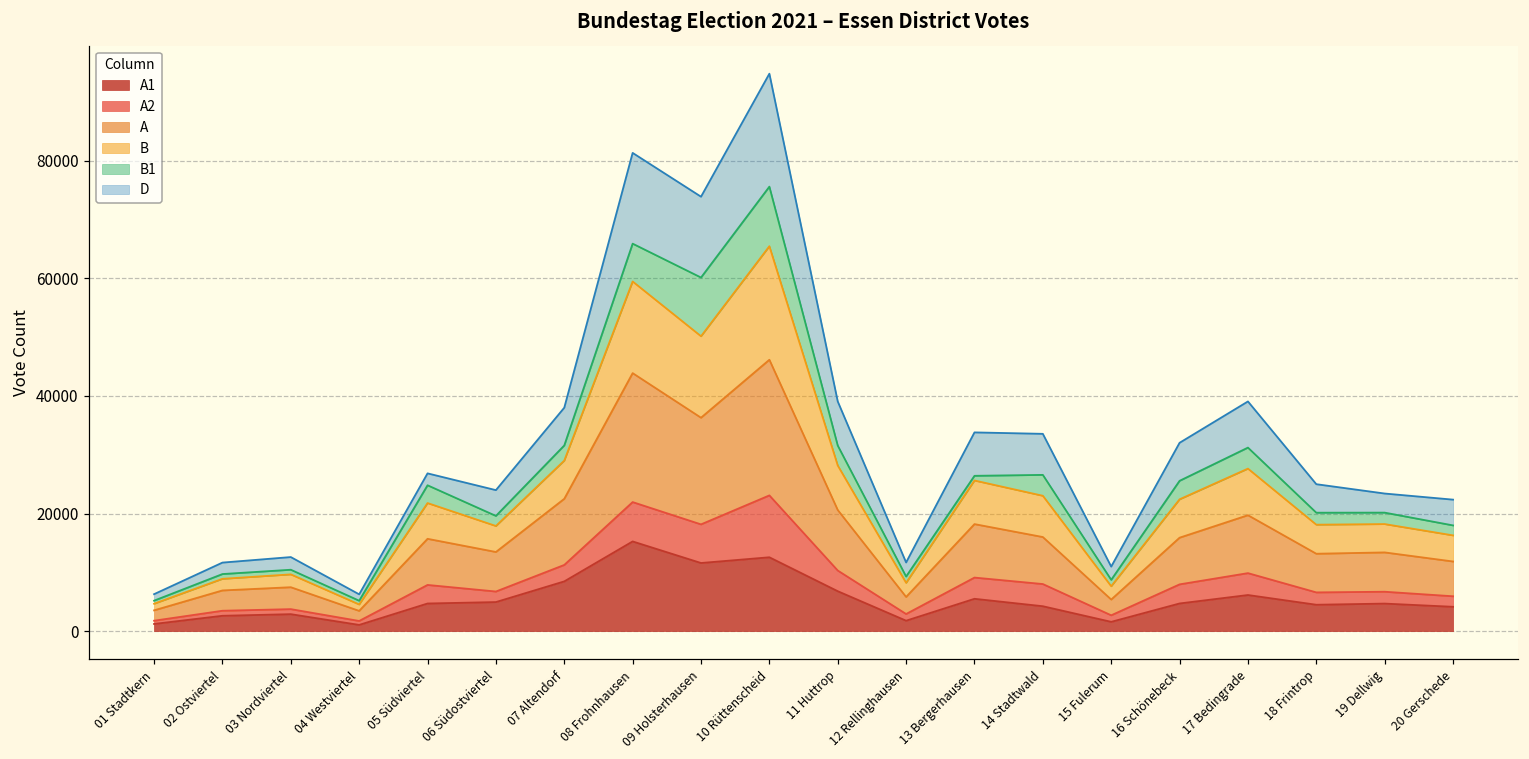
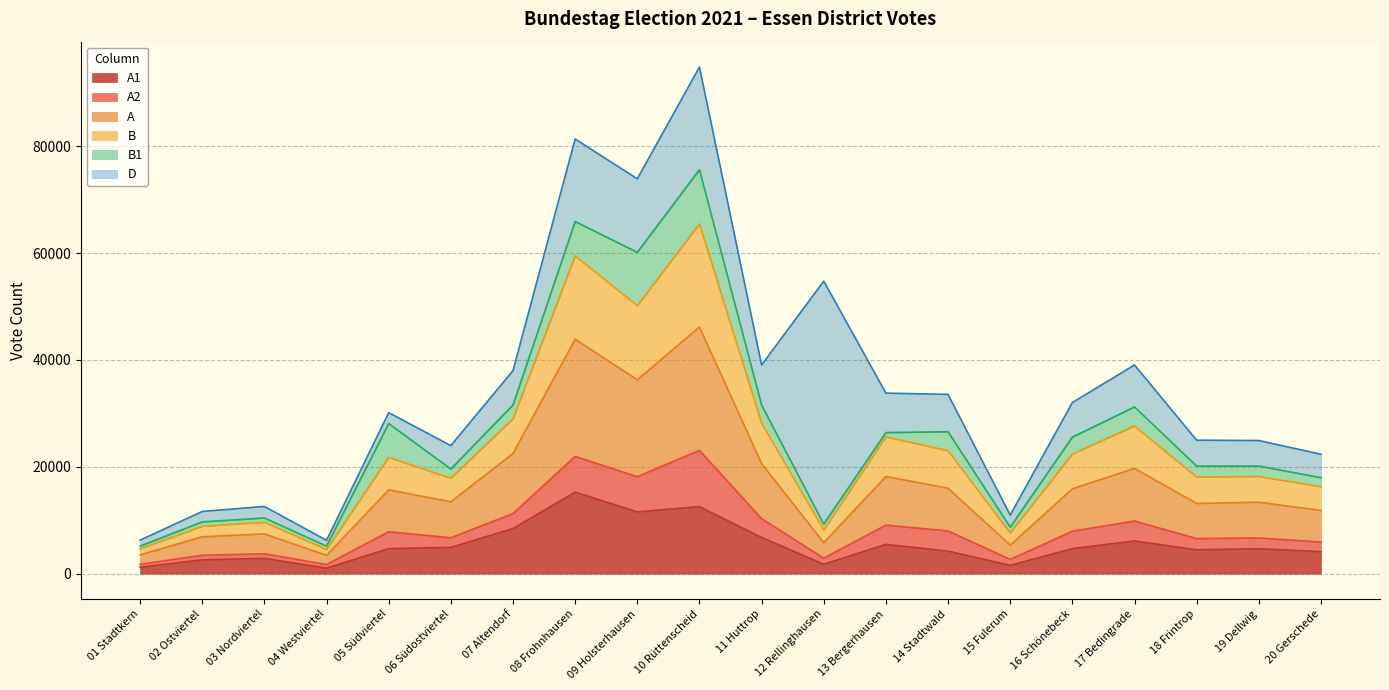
  {
    "B1": {
      "01 Stadtkern": 1000,
      "02 Ostviertel": 1000,
      "03 Nordviertel": 1000,
      "04 Westviertel": 1000,
-     "05 Südviertel": 3000,
+     "05 Südviertel": 6000,
      "06 Südostviertel": 2000,
      "07 Altendorf": 3000,
      "08 Frohnhausen": 6000,
      "09 Holsterhausen": 10000,
      "10 Rüttenscheid": 10000,
      "11 Huttrop": 3000,
      "12 Rellinghausen": 1000,
      "13 Bergerhausen": 1000,
      "14 Stadtwald": 4000,
      "15 Fulerum": 1000,
      "16 Schönebeck": 3000,
      "17 Bedingrade": 4000,
      "18 Frintrop": 2000,
      "19 Dellwig": 2000,
      "20 Gerschede": 2000
    },
    "D": {
      "01 Stadtkern": 1000,
      "02 Ostviertel": 2000,
      "03 Nordviertel": 2000,
      "04 Westviertel": 1000,
      "05 Südviertel": 2000,
      "06 Südostviertel": 4000,
      "07 Altendorf": 6000,
      "08 Frohnhausen": 15000,
      "09 Holsterhausen": 14000,
      "10 Rüttenscheid": 19000,
      "11 Huttrop": 8000,
-     "12 Rellinghausen": 2000,
+     "12 Rellinghausen": 45000,
      "13 Bergerhausen": 7000,
      "14 Stadtwald": 7000,
      "15 Fulerum": 2000,
      "16 Schönebeck": 6000,
      "17 Bedingrade": 8000,
      "18 Frintrop": 5000,
-     "19 Dellwig": 3000,
+     "19 Dellwig": 5000,
      "20 Gerschede": 4000
    }
  }
